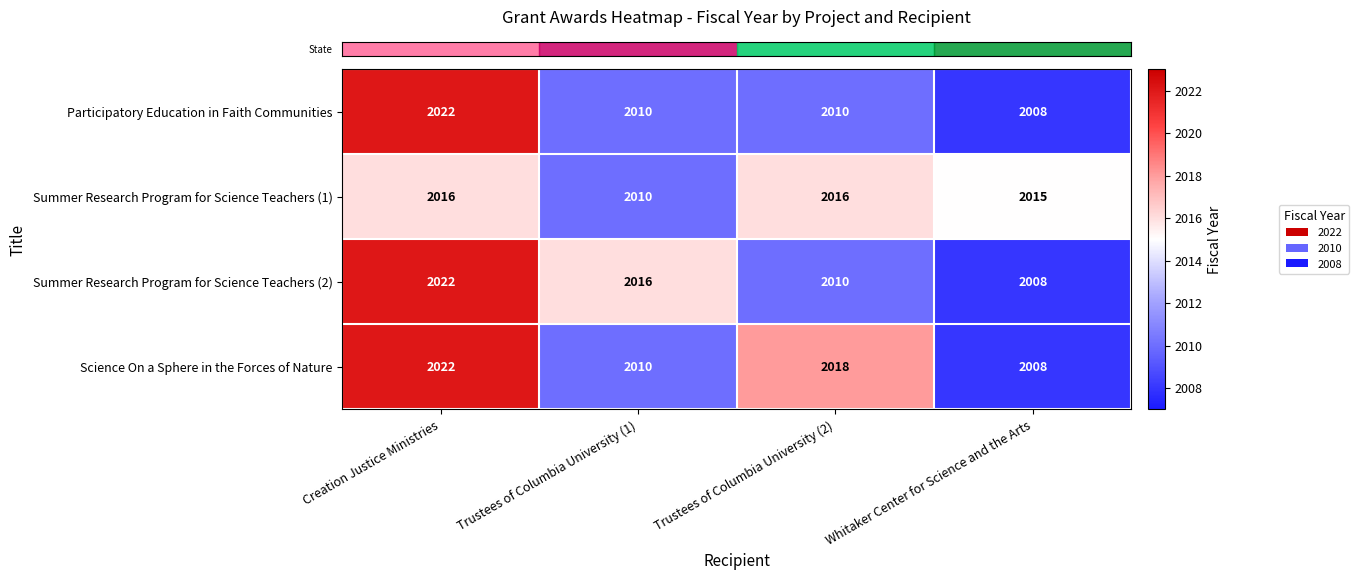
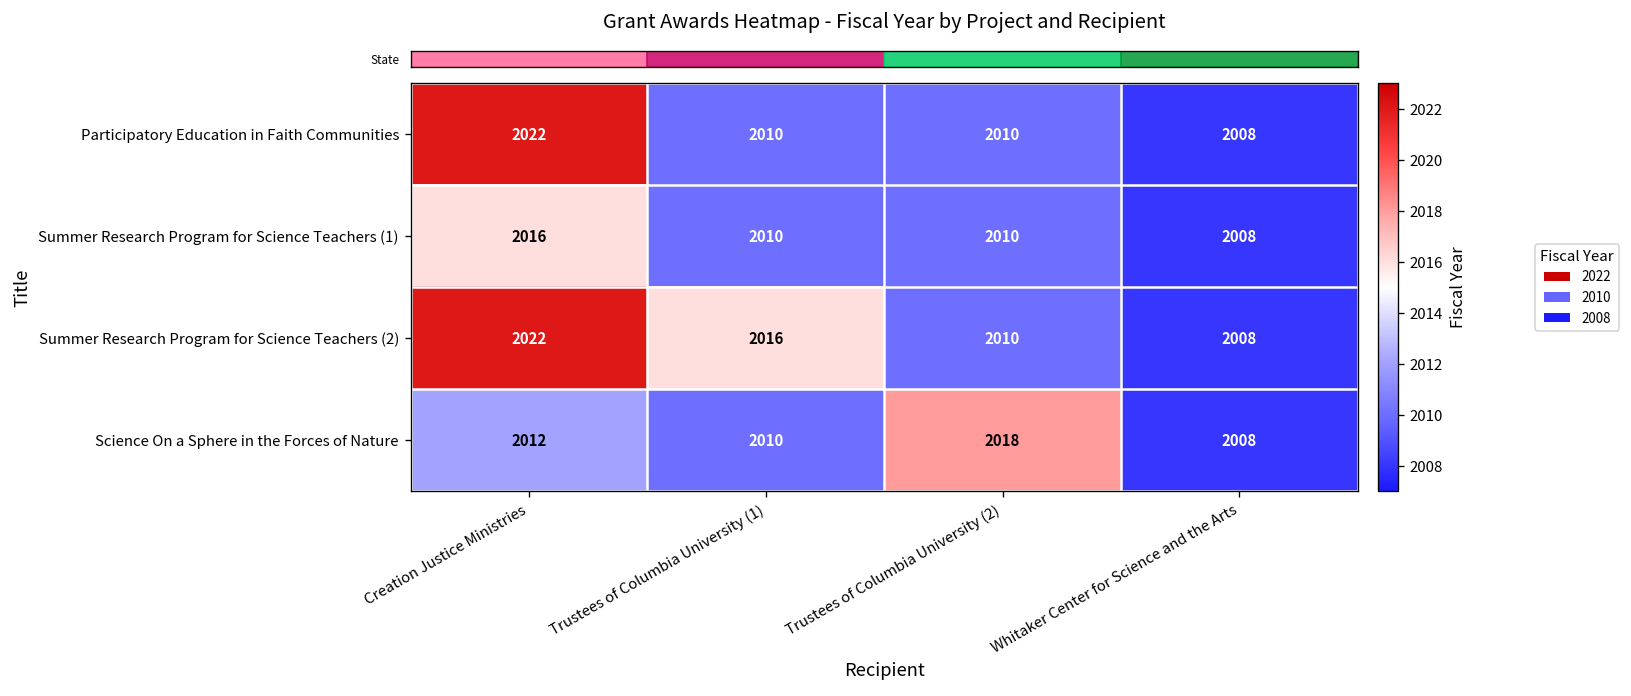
  {
    "Participatory Education in Faith Communities": {
      "Creation Justice Ministries": 2022,
      "Trustees of Columbia University (1)": 2010,
      "Trustees of Columbia University (2)": 2010,
      "Whitaker Center for Science and the Arts": 2008
    },
    "Summer Research Program for Science Teachers (1)": {
      "Creation Justice Ministries": 2016,
      "Trustees of Columbia University (1)": 2010,
-     "Trustees of Columbia University (2)": 2016,
-     "Whitaker Center for Science and the Arts": 2015
+     "Trustees of Columbia University (2)": 2010,
+     "Whitaker Center for Science and the Arts": 2008
    },
    "Summer Research Program for Science Teachers (2)": {
      "Creation Justice Ministries": 2022,
      "Trustees of Columbia University (1)": 2016,
      "Trustees of Columbia University (2)": 2010,
      "Whitaker Center for Science and the Arts": 2008
    },
    "Science On a Sphere in the Forces of Nature": {
-     "Creation Justice Ministries": 2022,
+     "Creation Justice Ministries": 2012,
      "Trustees of Columbia University (1)": 2010,
      "Trustees of Columbia University (2)": 2018,
      "Whitaker Center for Science and the Arts": 2008
    }
  }
